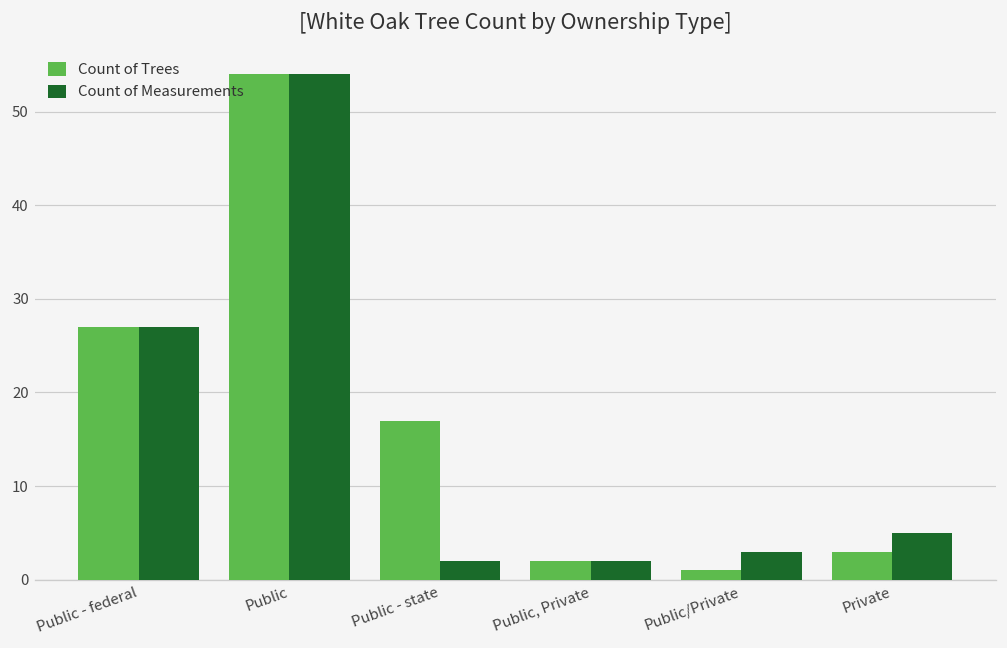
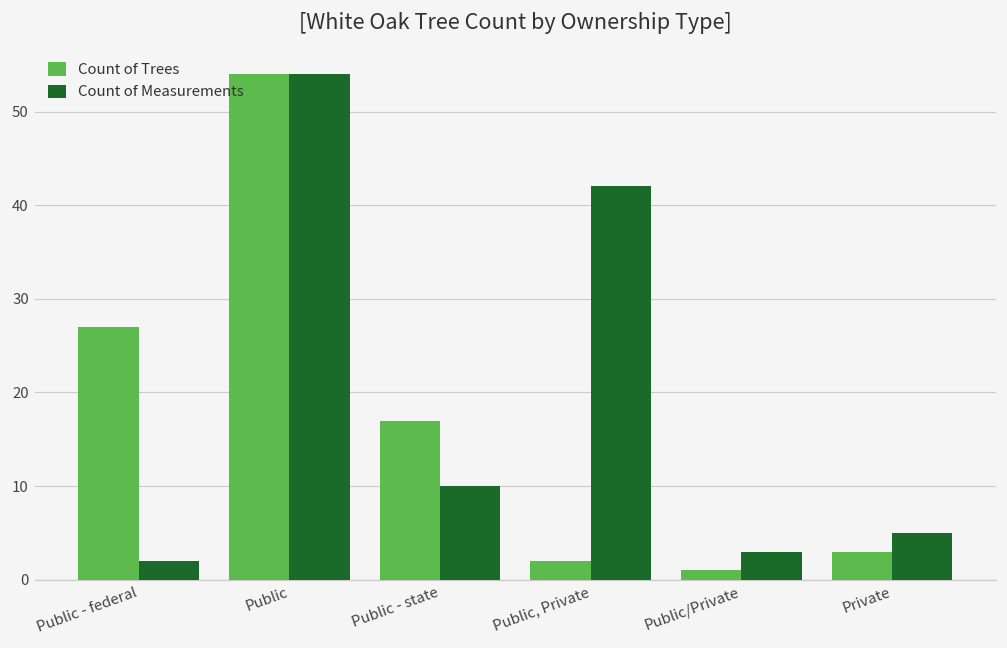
  {
    "Count of Trees": {
      "Public - federal": 27,
      "Public": 54,
      "Public - state": 17,
      "Public, Private": 2,
      "Public/Private": 1,
      "Private": 3
    },
    "Count of Measurements": {
-     "Public - federal": 27,
+     "Public - federal": 2,
      "Public": 54,
-     "Public - state": 2,
-     "Public, Private": 2,
+     "Public - state": 10,
+     "Public, Private": 42,
      "Public/Private": 3,
      "Private": 5
    }
  }
